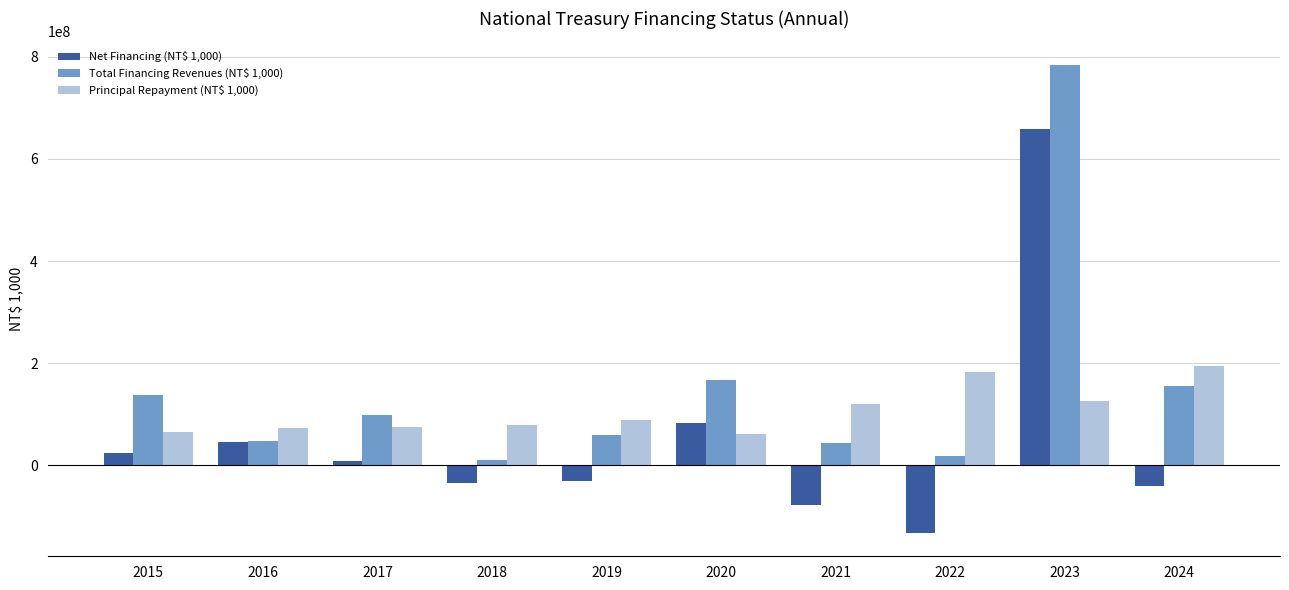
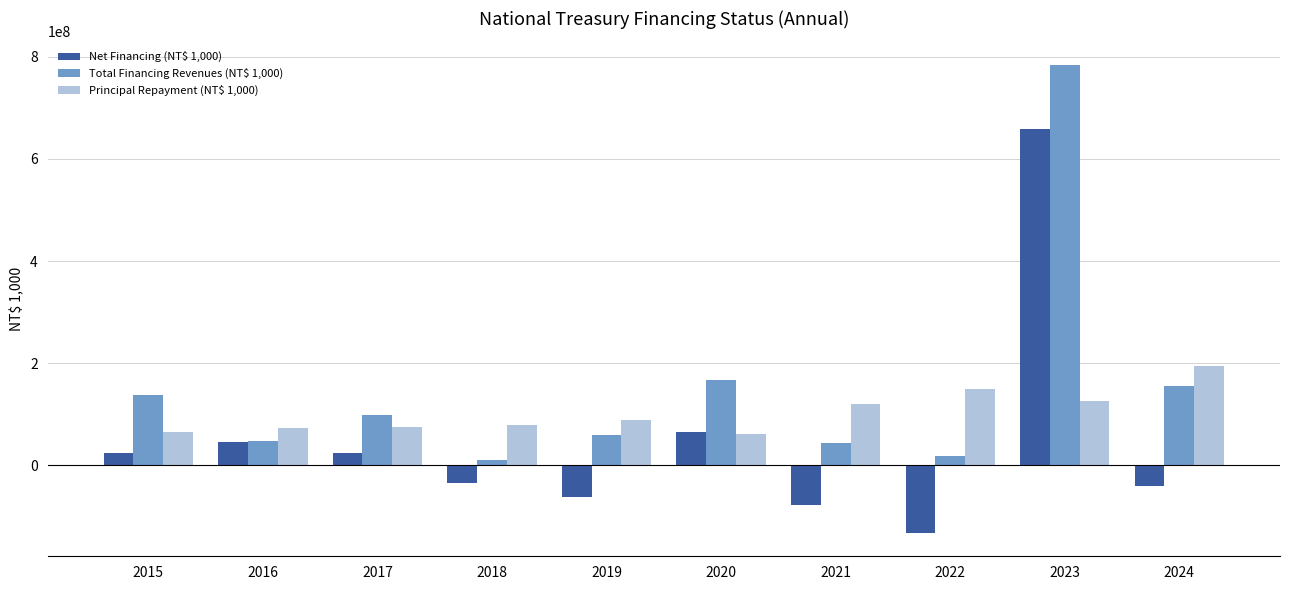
  {
    "Net Financing (NT$ 1,000)": {
      "2015": 20000000,
      "2016": 50000000,
-     "2017": 10000000,
+     "2017": 20000000,
      "2018": -30000000,
-     "2019": -30000000,
-     "2020": 80000000,
+     "2019": -60000000,
+     "2020": 70000000,
      "2021": -80000000,
      "2022": -130000000,
      "2023": 660000000,
      "2024": -40000000
    },
    "Total Financing Revenues (NT$ 1,000)": {
      "2015": 140000000,
      "2016": 50000000,
      "2017": 100000000,
      "2018": 10000000,
      "2019": 60000000,
      "2020": 170000000,
      "2021": 40000000,
      "2022": 20000000,
      "2023": 780000000,
      "2024": 150000000
    },
    "Principal Repayment (NT$ 1,000)": {
      "2015": 70000000,
      "2016": 70000000,
      "2017": 70000000,
      "2018": 80000000,
      "2019": 90000000,
      "2020": 60000000,
      "2021": 120000000,
-     "2022": 180000000,
+     "2022": 150000000,
      "2023": 130000000,
      "2024": 190000000
    }
  }
